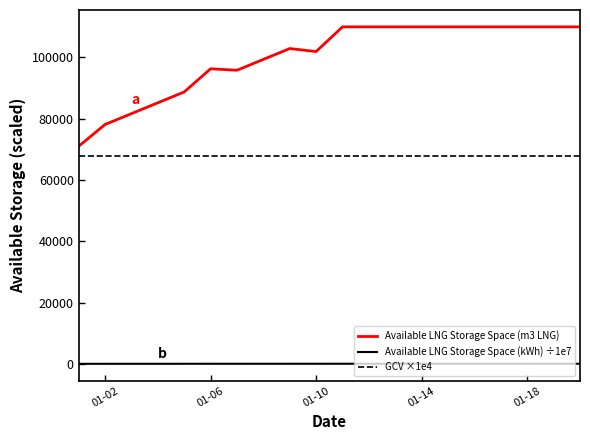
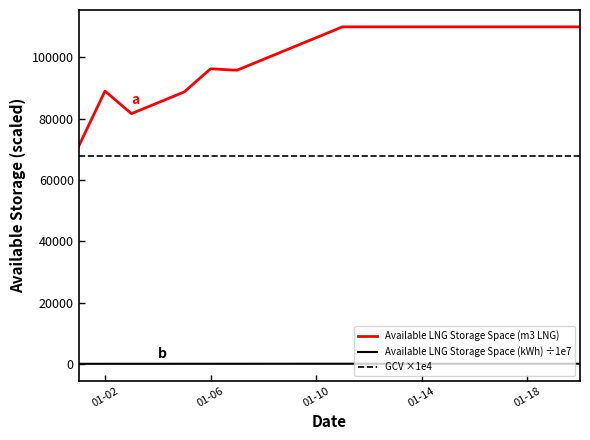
  {
    "Available LNG Storage Space (m3 LNG)": {
-     "01-02": 78000,
+     "01-02": 89000,
      "01-06": 96000,
-     "01-10": 102000,
+     "01-10": 106000,
      "01-14": 110000,
      "01-18": 110000
    }
  }
